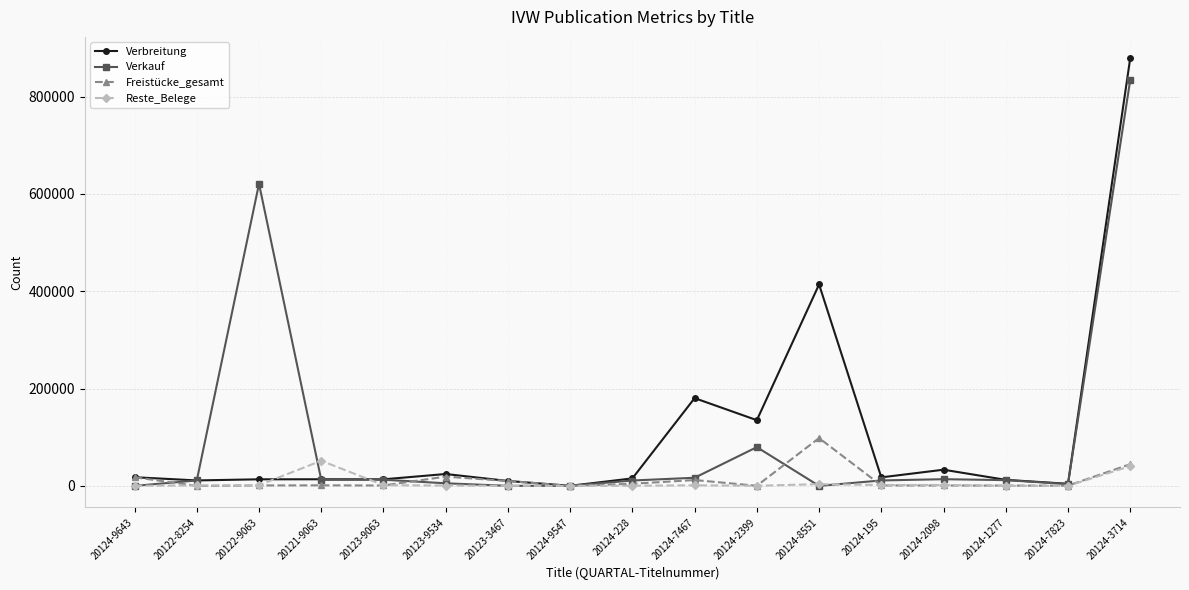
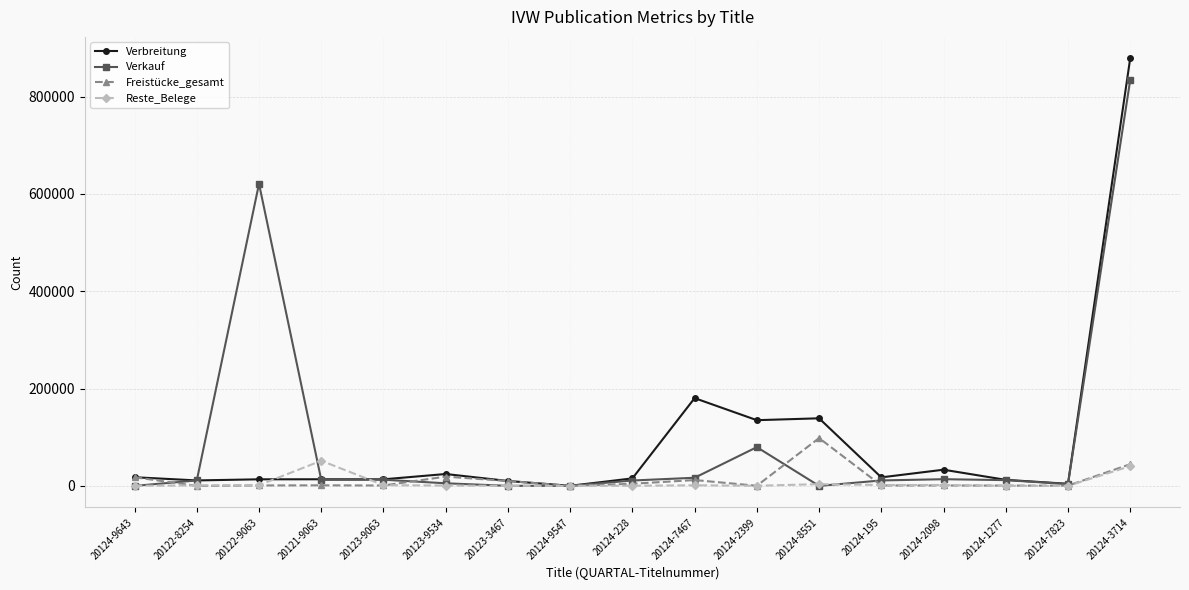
  {
    "Verbreitung": {
      "20122-9063": 10000,
      "20123-9534": 20000,
      "20124-7467": 180000,
      "20124-2399": 140000,
-     "20124-8551": 410000,
+     "20124-8551": 140000,
      "20124-195": 20000,
      "20124-2098": 30000,
      "20124-3714": 880000
    },
    "Verkauf": {
      "20122-9063": 620000,
      "20124-2399": 80000,
      "20124-195": 10000,
      "20124-2098": 10000,
      "20124-3714": 830000
    },
    "Freistücke_gesamt": {
      "20121-9063": 0,
      "20123-9534": 20000,
      "20124-8551": 100000
    },
    "Reste_Belege": {
      "20121-9063": 50000,
      "20124-7467": 0
    }
  }
